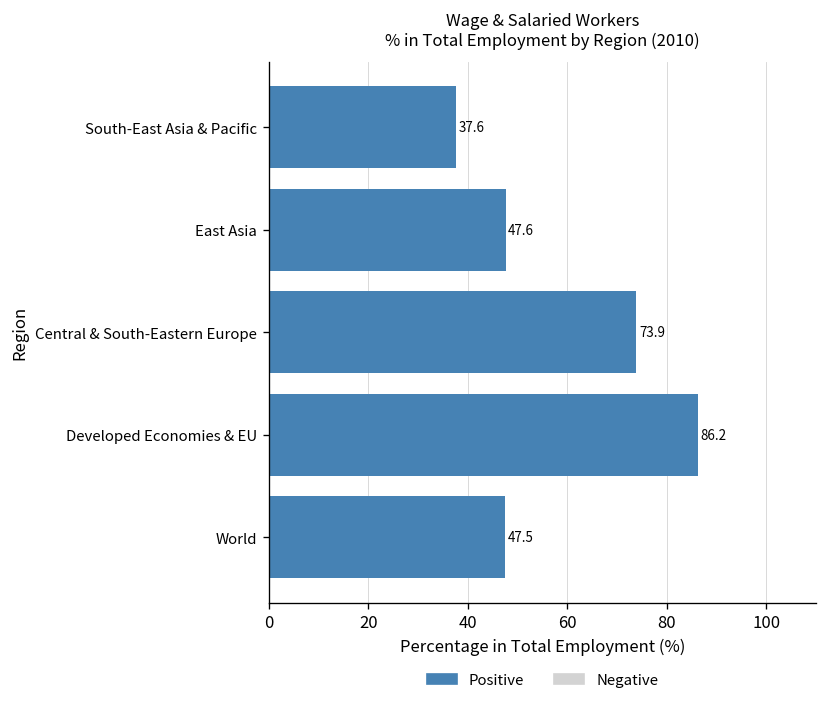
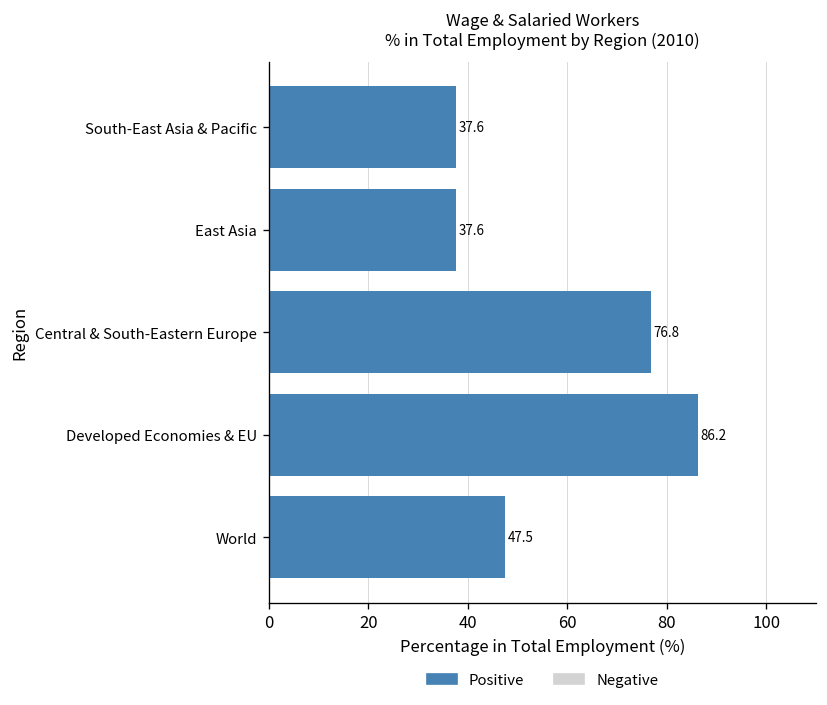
  {
    "South-East Asia & Pacific": 37.6,
-   "East Asia": 47.6,
-   "Central & South-Eastern Europe": 73.9,
+   "East Asia": 37.6,
+   "Central & South-Eastern Europe": 76.8,
    "Developed Economies & EU": 86.2,
    "World": 47.5
  }
